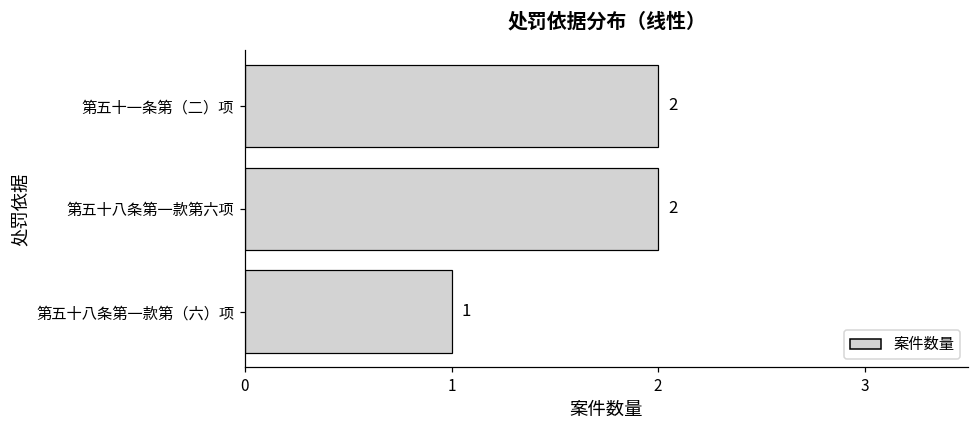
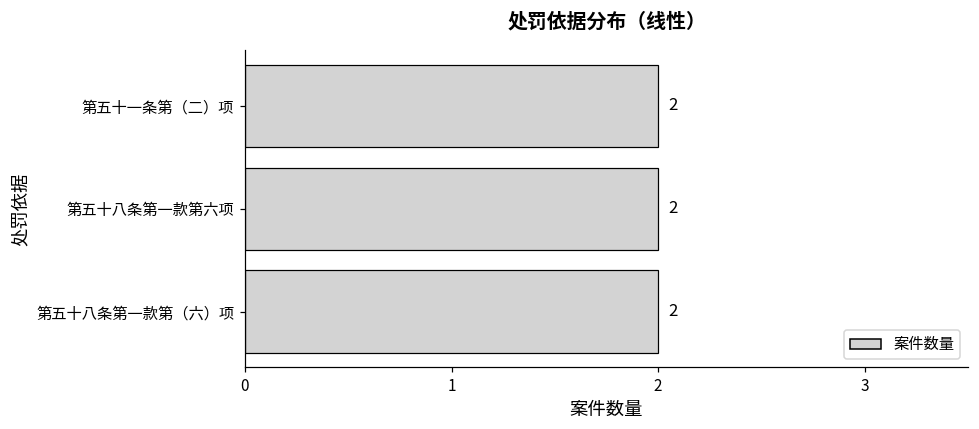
  {
    "第五十一条第（二）项": 2,
    "第五十八条第一款第六项": 2,
-   "第五十八条第一款第（六）项": 1
+   "第五十八条第一款第（六）项": 2
  }
